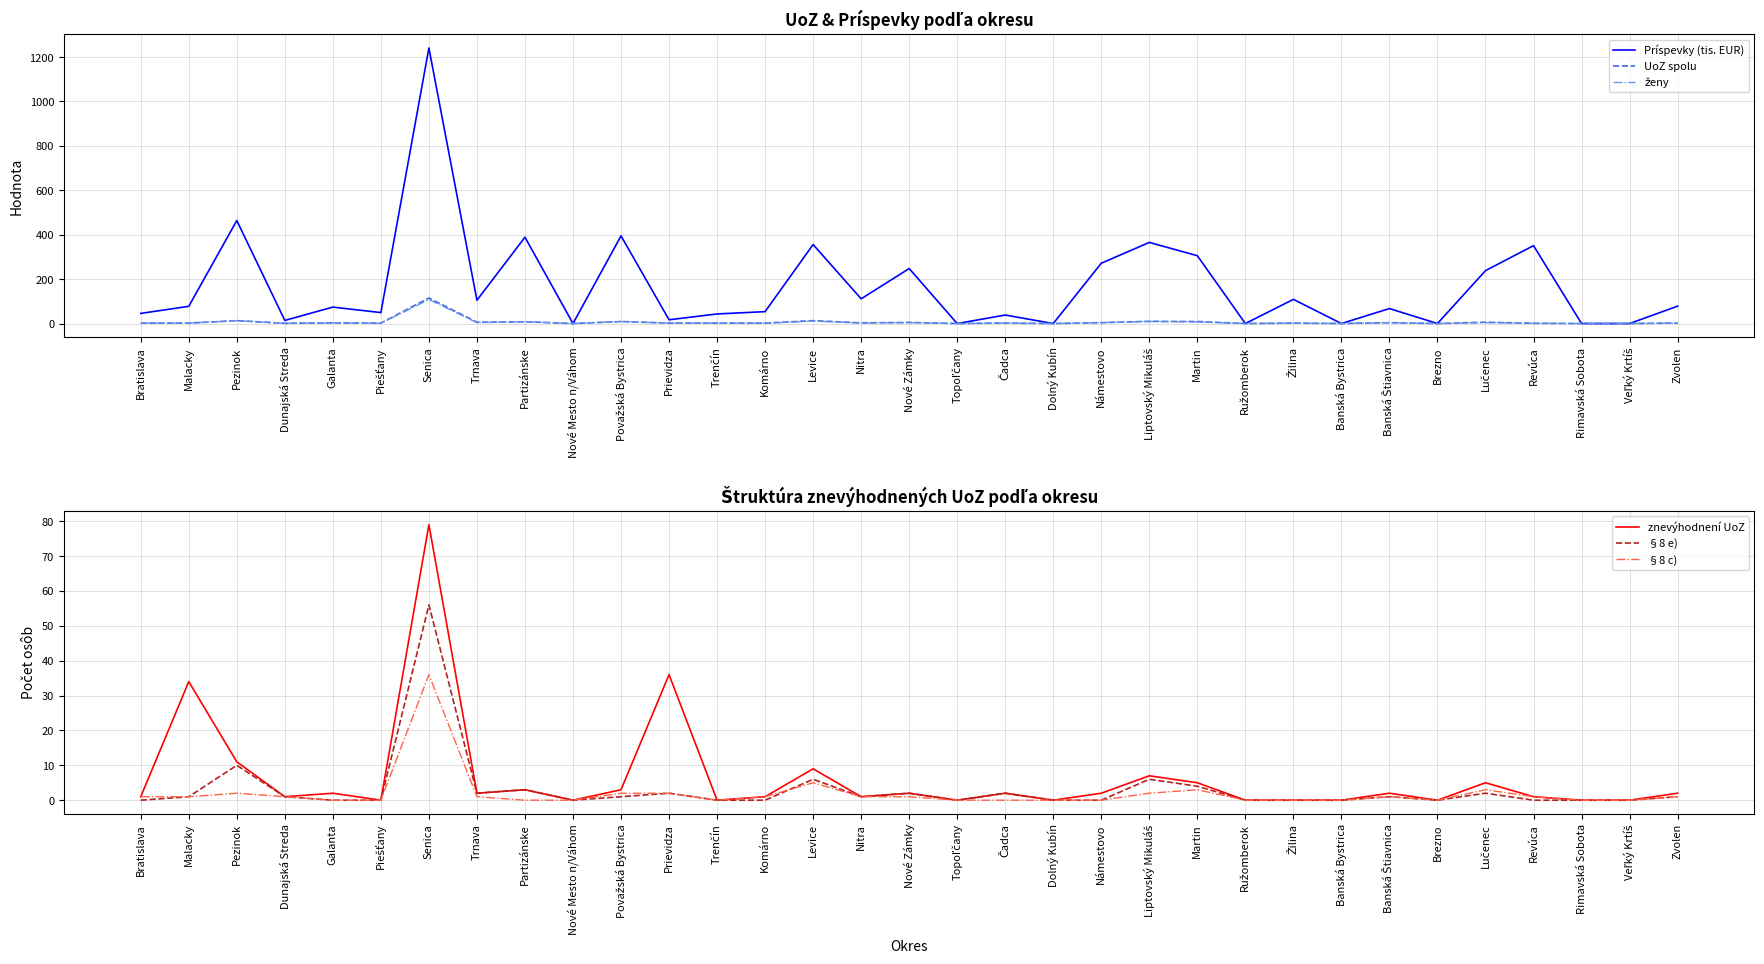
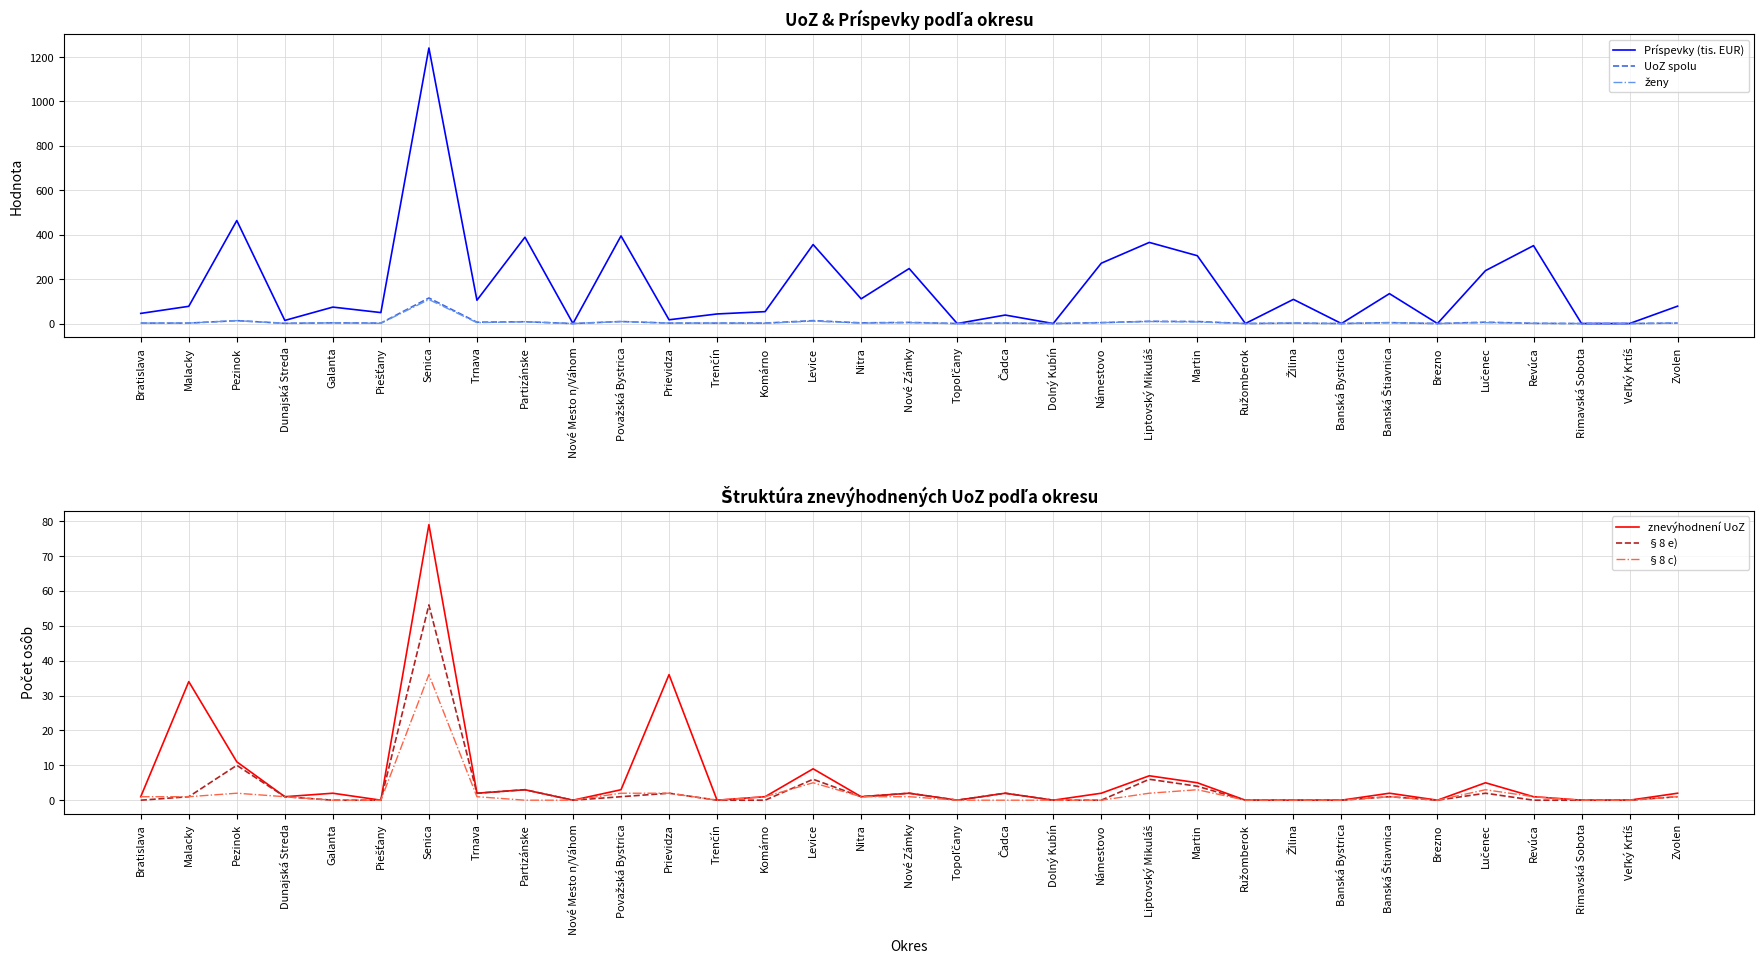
  {
    "UoZ & Príspevky podľa okresu": {
      "Príspevky (tis. EUR)": {
        "Bratislava": 50,
        "Malacky": 80,
        "Pezinok": 460,
        "Dunajská Streda": 10,
        "Galanta": 70,
        "Piešťany": 50,
        "Senica": 1240,
        "Trnava": 100,
        "Partizánske": 390,
        "Považská Bystrica": 390,
        "Prievidza": 20,
        "Trenčín": 40,
        "Komárno": 50,
        "Levice": 360,
        "Nitra": 110,
        "Nové Zámky": 250,
        "Čadca": 40,
        "Námestovo": 270,
        "Liptovský Mikuláš": 370,
        "Martin": 310,
        "Žilina": 110,
-       "Banská Štiavnica": 70,
+       "Banská Štiavnica": 130,
        "Lučenec": 240,
        "Revúca": 350,
        "Zvolen": 80
      }
    },
    "Štruktúra znevýhodnených UoZ podľa okresu": {
      "znevýhodnení UoZ": {
        "Malacky": 34,
        "Pezinok": 11,
        "Galanta": 2,
        "Senica": 79,
        "Považská Bystrica": 3,
        "Prievidza": 36,
        "Levice": 9,
        "Námestovo": 2,
        "Liptovský Mikuláš": 7,
        "Martin": 5,
        "Banská Štiavnica": 2,
        "Lučenec": 5,
        "Zvolen": 2
      },
      "§8 e)": {
        "Bratislava": 0,
        "Pezinok": 10,
        "Senica": 56,
        "Považská Bystrica": 1,
        "Komárno": 0,
        "Levice": 6,
        "Liptovský Mikuláš": 6,
        "Martin": 4,
        "Lučenec": 2,
        "Revúca": 0
      },
      "§8 c)": {
        "Pezinok": 2,
        "Senica": 36,
        "Trnava": 1,
        "Partizánske": 0,
        "Považská Bystrica": 2,
        "Levice": 5,
        "Nové Zámky": 1,
        "Čadca": 0,
        "Liptovský Mikuláš": 2,
        "Martin": 3,
        "Lučenec": 3
      }
    }
  }
